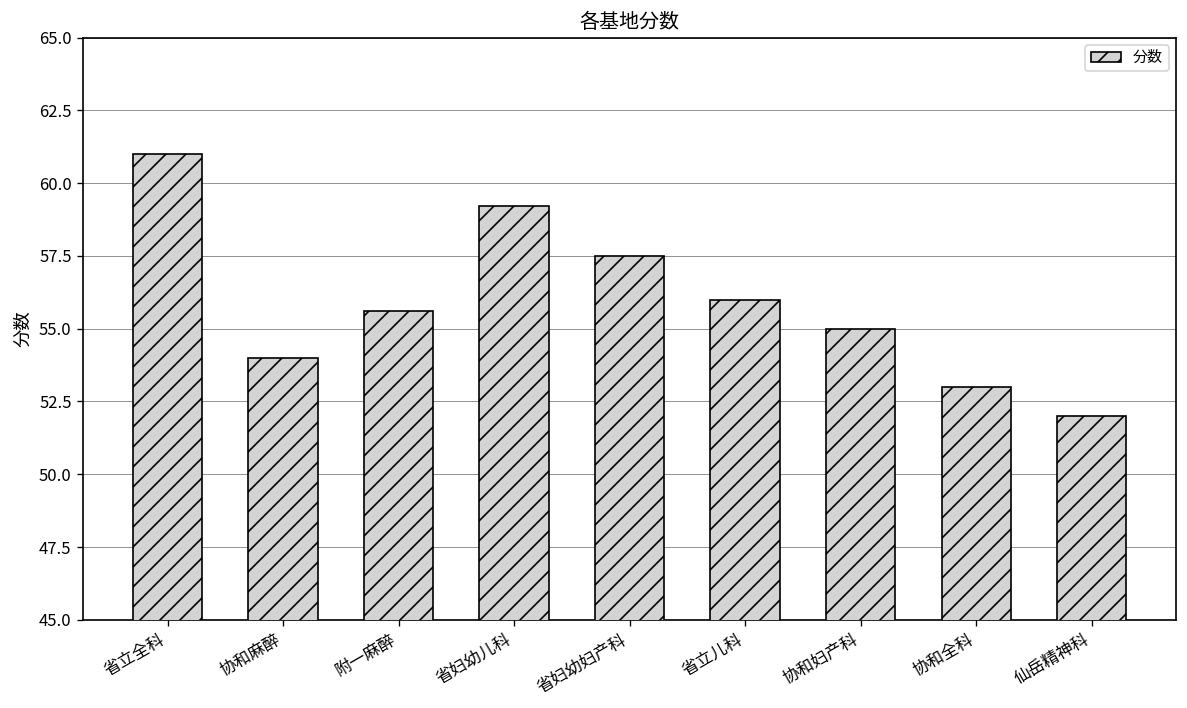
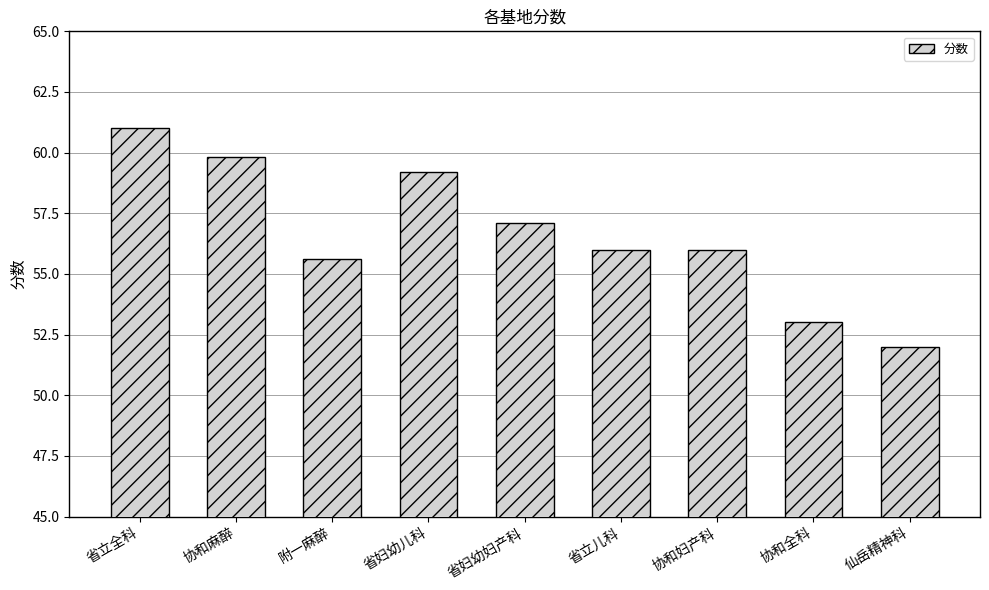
  {
    "省立全科": 61.0,
-   "协和麻醉": 54.0,
+   "协和麻醉": 59.8,
    "附一麻醉": 55.6,
    "省妇幼儿科": 59.2,
-   "省妇幼妇产科": 57.5,
+   "省妇幼妇产科": 57.1,
    "省立儿科": 56.0,
-   "协和妇产科": 55,
+   "协和妇产科": 56,
    "协和全科": 53.0,
    "仙岳精神科": 52.0
  }
